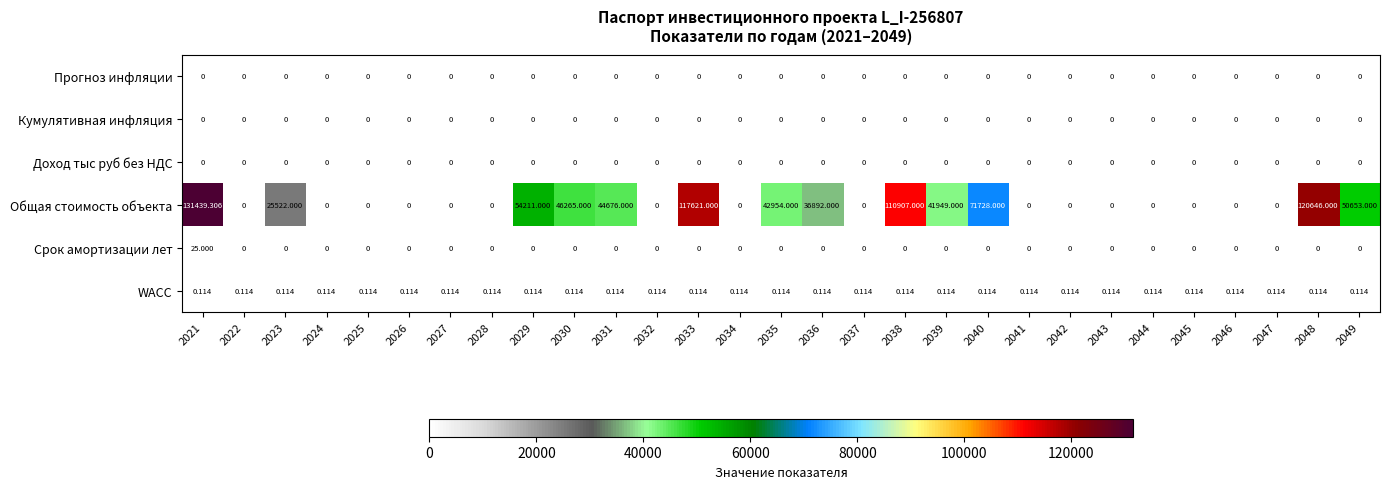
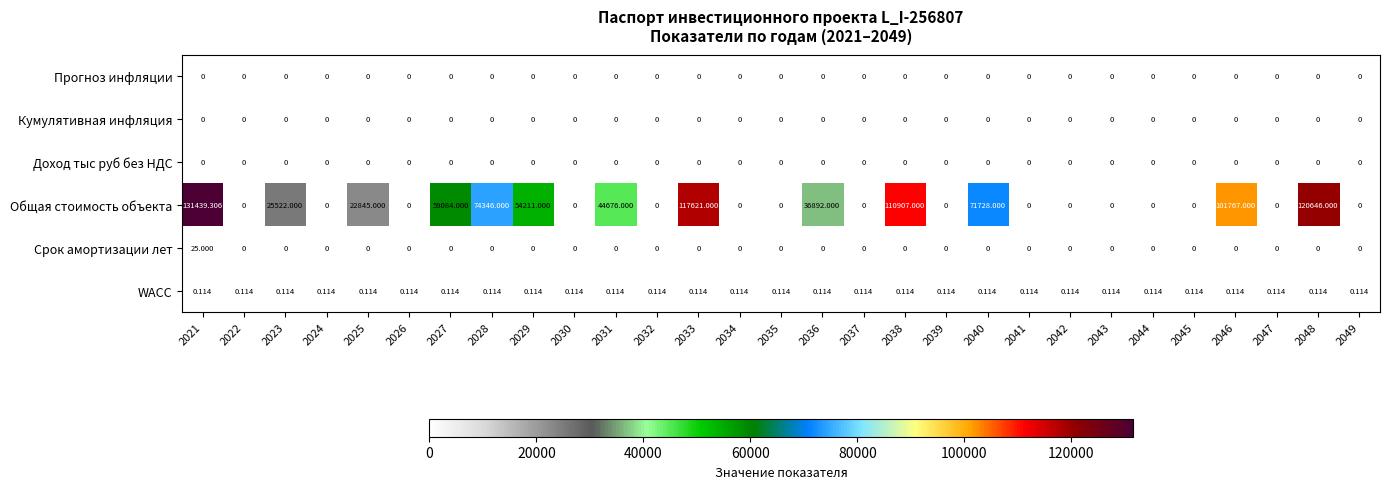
  {
    "Прогноз инфляции": {
      "2021": 0,
      "2022": 0,
      "2023": 0,
      "2024": 0,
      "2025": 0,
      "2026": 0,
      "2027": 0,
      "2028": 0,
      "2029": 0,
      "2030": 0,
      "2031": 0,
      "2032": 0,
      "2033": 0,
      "2034": 0,
      "2035": 0,
      "2036": 0,
      "2037": 0,
      "2038": 0,
      "2039": 0,
      "2040": 0,
      "2041": 0,
      "2042": 0,
      "2043": 0,
      "2044": 0,
      "2045": 0,
      "2046": 0,
      "2047": 0,
      "2048": 0,
      "2049": 0
    },
    "Кумулятивная инфляция": {
      "2021": 0,
      "2022": 0,
      "2023": 0,
      "2024": 0,
      "2025": 0,
      "2026": 0,
      "2027": 0,
      "2028": 0,
      "2029": 0,
      "2030": 0,
      "2031": 0,
      "2032": 0,
      "2033": 0,
      "2034": 0,
      "2035": 0,
      "2036": 0,
      "2037": 0,
      "2038": 0,
      "2039": 0,
      "2040": 0,
      "2041": 0,
      "2042": 0,
      "2043": 0,
      "2044": 0,
      "2045": 0,
      "2046": 0,
      "2047": 0,
      "2048": 0,
      "2049": 0
    },
    "Доход тыс руб без НДС": {
      "2021": 0,
      "2022": 0,
      "2023": 0,
      "2024": 0,
      "2025": 0,
      "2026": 0,
      "2027": 0,
      "2028": 0,
      "2029": 0,
      "2030": 0,
      "2031": 0,
      "2032": 0,
      "2033": 0,
      "2034": 0,
      "2035": 0,
      "2036": 0,
      "2037": 0,
      "2038": 0,
      "2039": 0,
      "2040": 0,
      "2041": 0,
      "2042": 0,
      "2043": 0,
      "2044": 0,
      "2045": 0,
      "2046": 0,
      "2047": 0,
      "2048": 0,
      "2049": 0
    },
    "Общая стоимость объекта": {
      "2021": 131439.306,
      "2022": 0,
      "2023": 25522.000,
      "2024": 0,
-     "2025": 0,
+     "2025": 22845.000,
      "2026": 0,
-     "2027": 0,
-     "2028": 0,
+     "2027": 59084.000,
+     "2028": 74346.000,
      "2029": 54211.000,
-     "2030": 46265.000,
+     "2030": 0,
      "2031": 44676.000,
      "2032": 0,
      "2033": 117621.000,
      "2034": 0,
-     "2035": 42954.000,
+     "2035": 0,
      "2036": 36892.000,
      "2037": 0,
      "2038": 110907.000,
-     "2039": 41949.000,
+     "2039": 0,
      "2040": 71728.000,
      "2041": 0,
      "2042": 0,
      "2043": 0,
      "2044": 0,
      "2045": 0,
-     "2046": 0,
+     "2046": 101767.000,
      "2047": 0,
      "2048": 120646.000,
-     "2049": 50653.000
+     "2049": 0
    },
    "Срок амортизации лет": {
      "2021": 25.000,
      "2022": 0,
      "2023": 0,
      "2024": 0,
      "2025": 0,
      "2026": 0,
      "2027": 0,
      "2028": 0,
      "2029": 0,
      "2030": 0,
      "2031": 0,
      "2032": 0,
      "2033": 0,
      "2034": 0,
      "2035": 0,
      "2036": 0,
      "2037": 0,
      "2038": 0,
      "2039": 0,
      "2040": 0,
      "2041": 0,
      "2042": 0,
      "2043": 0,
      "2044": 0,
      "2045": 0,
      "2046": 0,
      "2047": 0,
      "2048": 0,
      "2049": 0
    },
    "WACC": {
      "2021": 0.114,
      "2022": 0.114,
      "2023": 0.114,
      "2024": 0.114,
      "2025": 0.114,
      "2026": 0.114,
      "2027": 0.114,
      "2028": 0.114,
      "2029": 0.114,
      "2030": 0.114,
      "2031": 0.114,
      "2032": 0.114,
      "2033": 0.114,
      "2034": 0.114,
      "2035": 0.114,
      "2036": 0.114,
      "2037": 0.114,
      "2038": 0.114,
      "2039": 0.114,
      "2040": 0.114,
      "2041": 0.114,
      "2042": 0.114,
      "2043": 0.114,
      "2044": 0.114,
      "2045": 0.114,
      "2046": 0.114,
      "2047": 0.114,
      "2048": 0.114,
      "2049": 0.114
    }
  }
